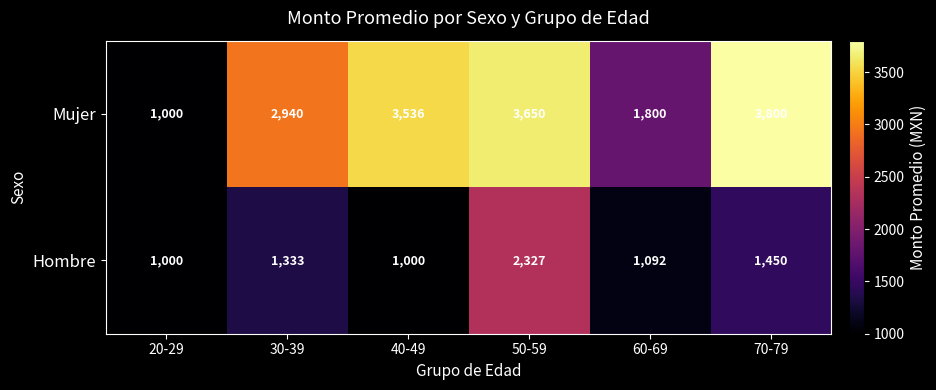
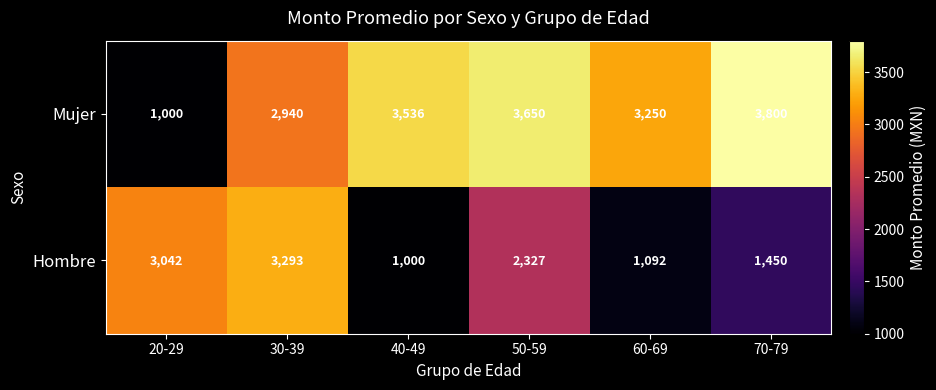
  {
    "Mujer": {
      "20-29": "1,000",
      "30-39": "2,940",
      "40-49": "3,536",
      "50-59": "3,650",
-     "60-69": "1,800",
+     "60-69": "3,250",
      "70-79": "3,800"
    },
    "Hombre": {
-     "20-29": "1,000",
-     "30-39": "1,333",
+     "20-29": "3,042",
+     "30-39": "3,293",
      "40-49": "1,000",
      "50-59": "2,327",
      "60-69": "1,092",
      "70-79": "1,450"
    }
  }
